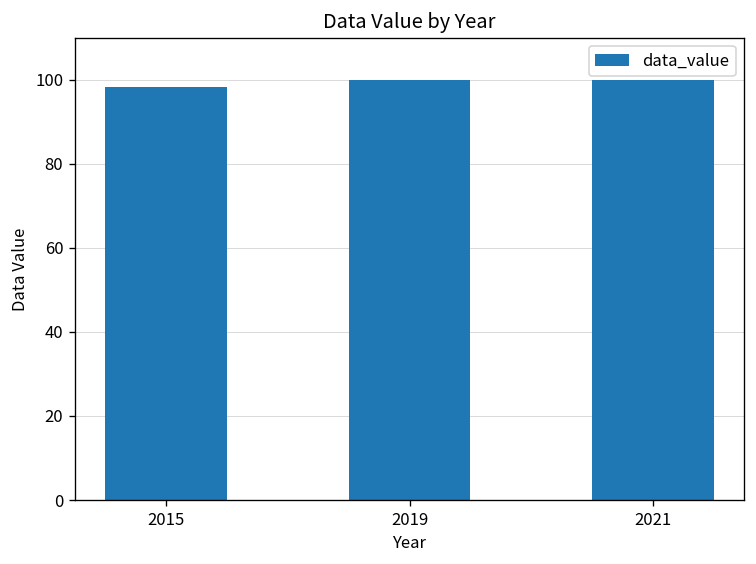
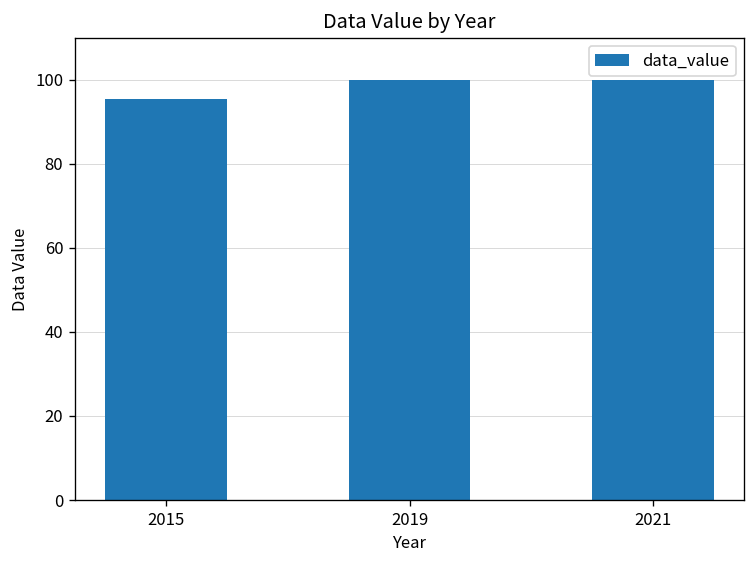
  {
-   "2015": 98,
+   "2015": 95,
    "2019": 100,
    "2021": 100
  }
